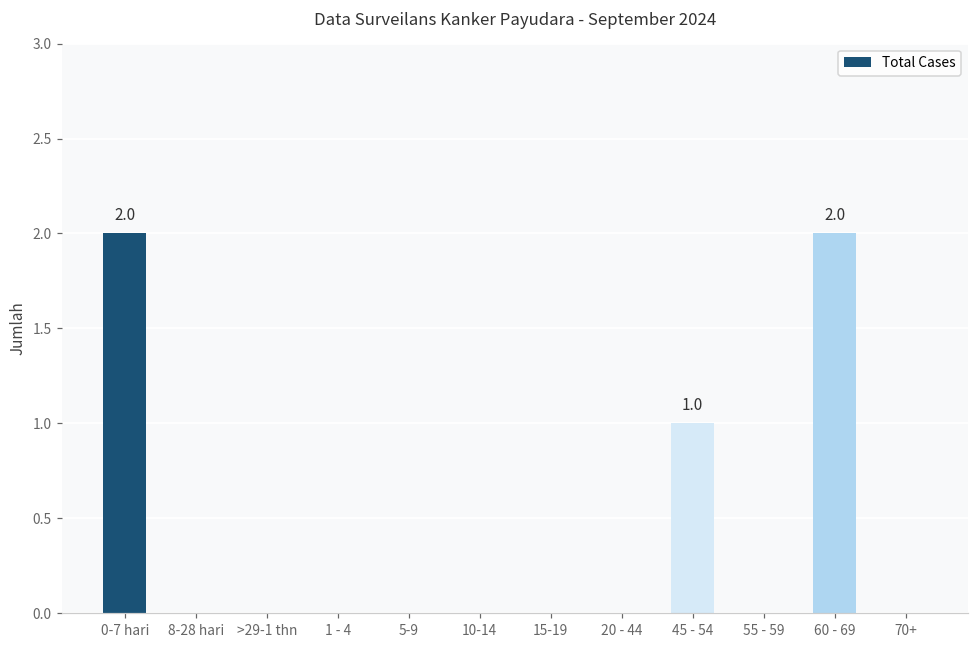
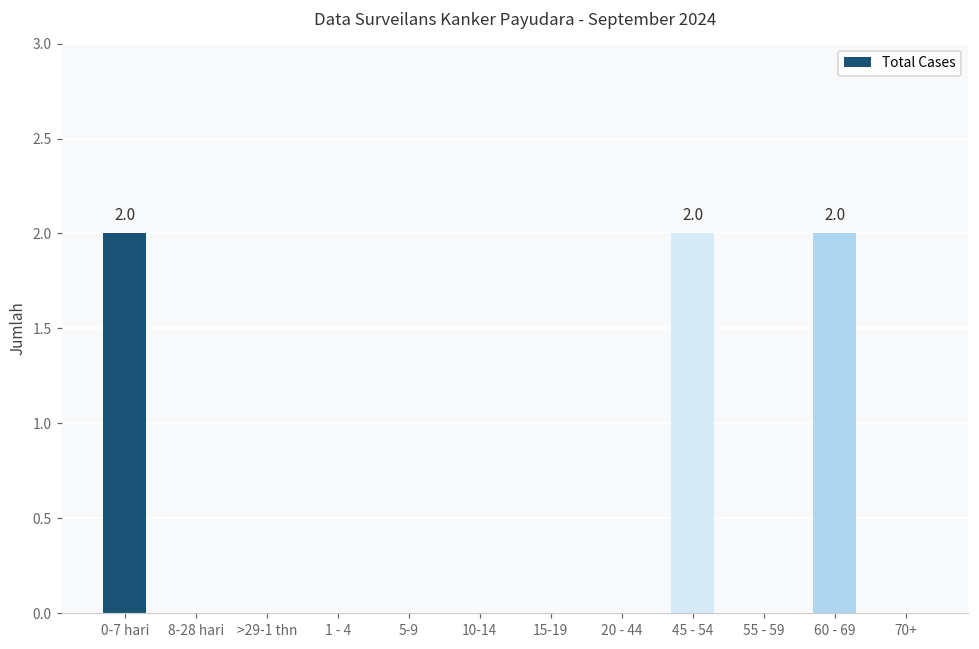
  {
    "0-7 hari": 2.0,
-   "45 - 54": 1.0,
+   "45 - 54": 2.0,
    "60 - 69": 2.0
  }
